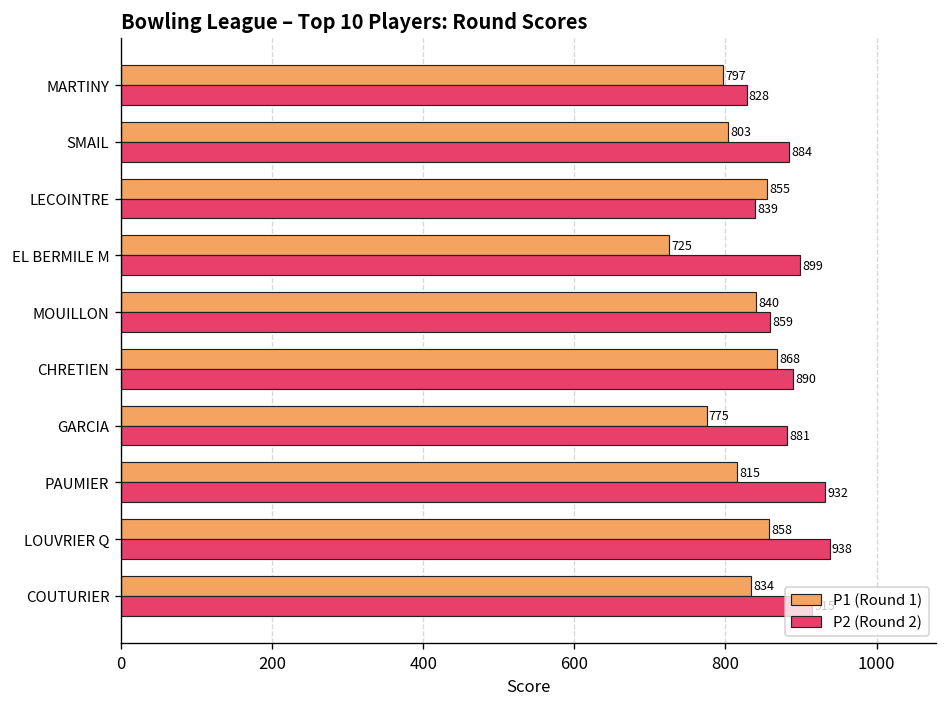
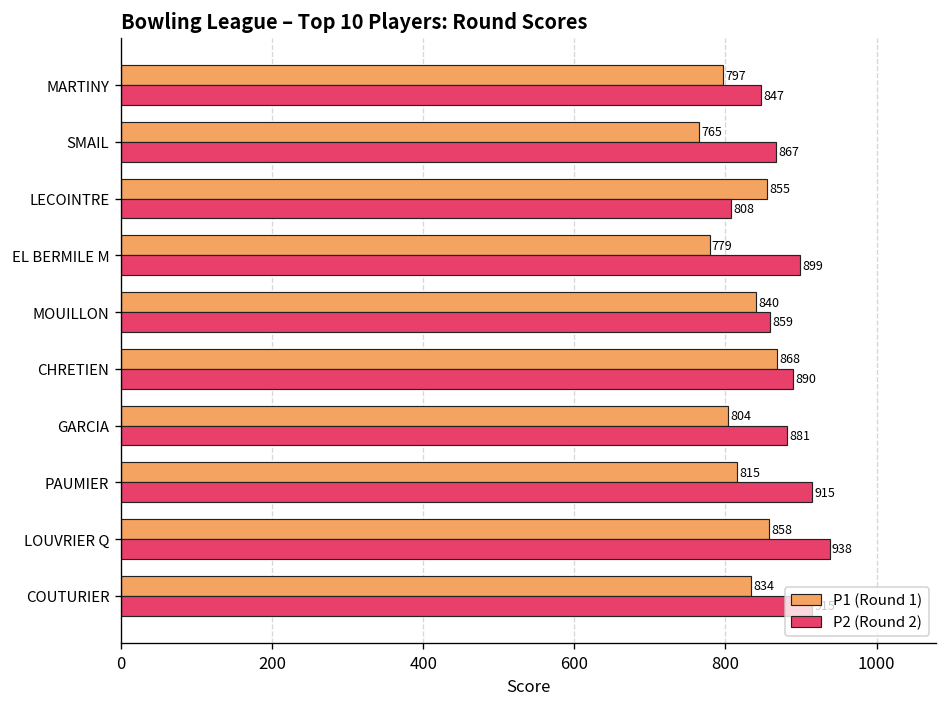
  {
    "P1 (Round 1)": {
      "MARTINY": 797,
-     "SMAIL": 803,
+     "SMAIL": 765,
      "LECOINTRE": 855,
-     "EL BERMILE M": 725,
+     "EL BERMILE M": 779,
      "MOUILLON": 840,
      "CHRETIEN": 868,
-     "GARCIA": 775,
+     "GARCIA": 804,
      "PAUMIER": 815,
      "LOUVRIER Q": 858,
      "COUTURIER": 834
    },
    "P2 (Round 2)": {
-     "MARTINY": 828,
-     "SMAIL": 884,
-     "LECOINTRE": 839,
+     "MARTINY": 847,
+     "SMAIL": 867,
+     "LECOINTRE": 808,
      "EL BERMILE M": 899,
      "MOUILLON": 859,
      "CHRETIEN": 890,
      "GARCIA": 881,
-     "PAUMIER": 932,
+     "PAUMIER": 915,
      "LOUVRIER Q": 938
    }
  }
